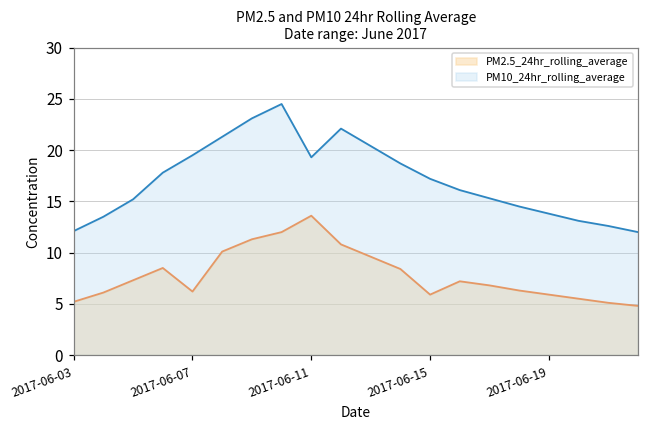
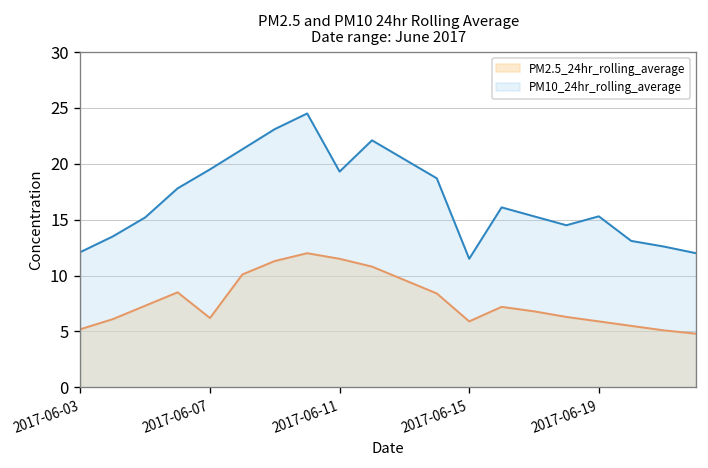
  {
    "PM2.5_24hr_rolling_average": {
      "2017-06-03": 5,
      "2017-06-07": 6,
-     "2017-06-11": 14,
+     "2017-06-11": 12,
      "2017-06-15": 6,
      "2017-06-19": 6
    },
    "PM10_24hr_rolling_average": {
      "2017-06-03": 12,
      "2017-06-07": 20,
      "2017-06-11": 19,
-     "2017-06-15": 17,
-     "2017-06-19": 14
+     "2017-06-15": 12,
+     "2017-06-19": 15
    }
  }
